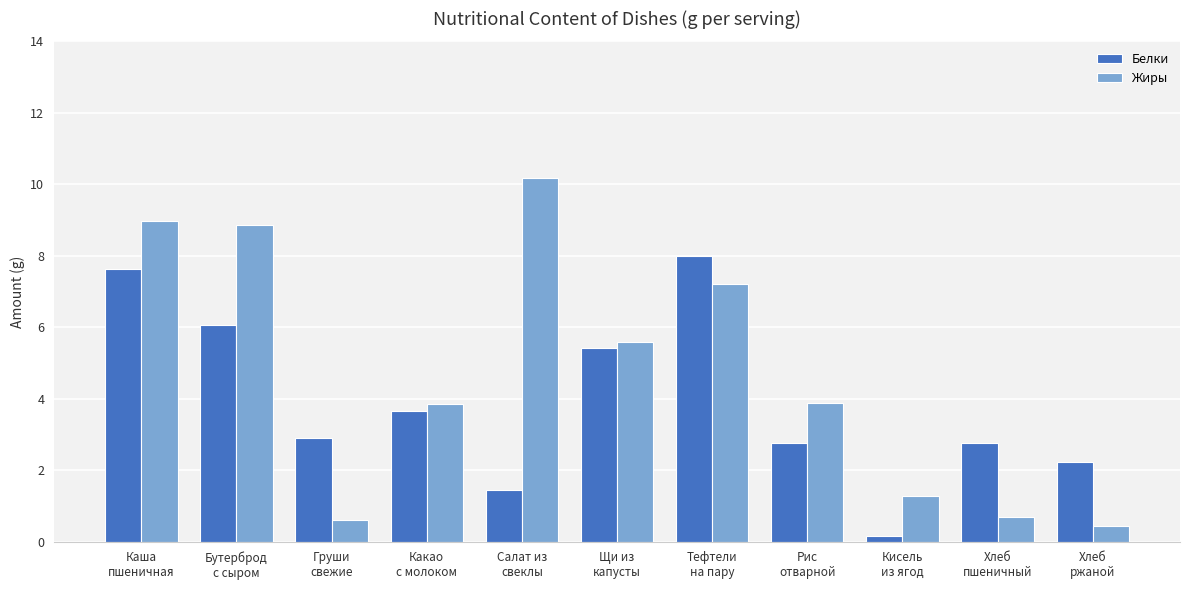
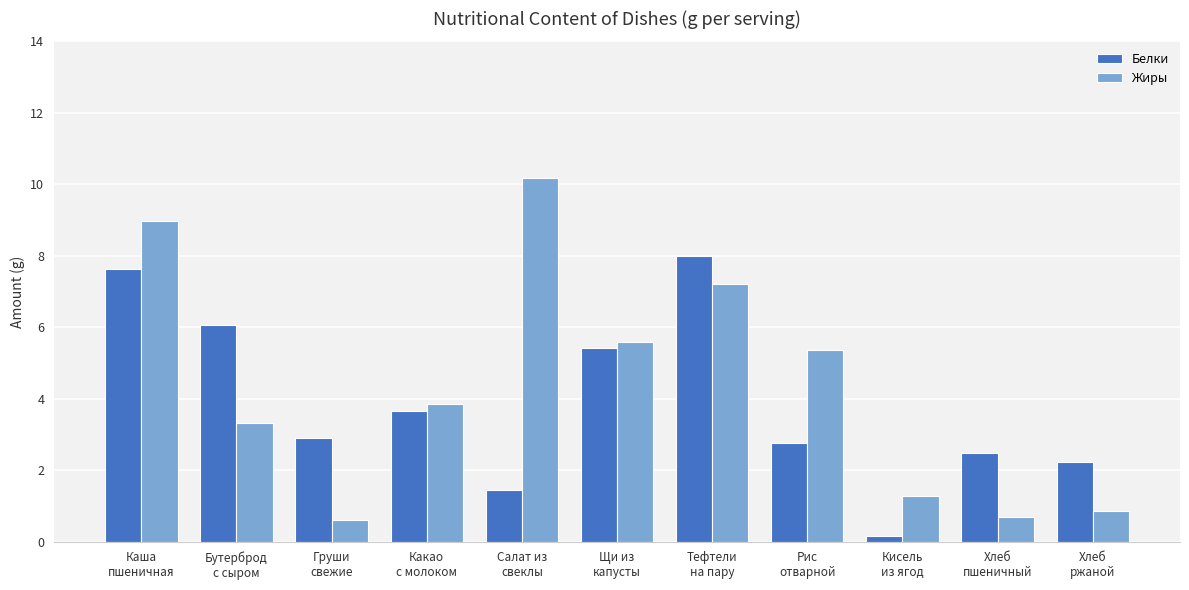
  {
    "Белки": {
      "Каша пшеничная": 7.6,
      "Бутерброд с сыром": 6.1,
      "Груши свежие": 2.9,
      "Какао с молоком": 3.7,
      "Салат из свеклы": 1.4,
      "Щи из капусты": 5.4,
      "Тефтели на пару": 8.0,
      "Рис отварной": 2.8,
      "Кисель из ягод": 0.2,
-     "Хлеб пшеничный": 2.8,
+     "Хлеб пшеничный": 2.5,
      "Хлеб ржаной": 2.2
    },
    "Жиры": {
      "Каша пшеничная": 9.0,
-     "Бутерброд с сыром": 8.9,
+     "Бутерброд с сыром": 3.3,
      "Груши свежие": 0.6,
      "Какао с молоком": 3.8,
      "Салат из свеклы": 10.2,
      "Щи из капусты": 5.6,
      "Тефтели на пару": 7.2,
-     "Рис отварной": 3.9,
+     "Рис отварной": 5.4,
      "Кисель из ягод": 1.3,
      "Хлеб пшеничный": 0.7,
-     "Хлеб ржаной": 0.4
+     "Хлеб ржаной": 0.9
    }
  }
